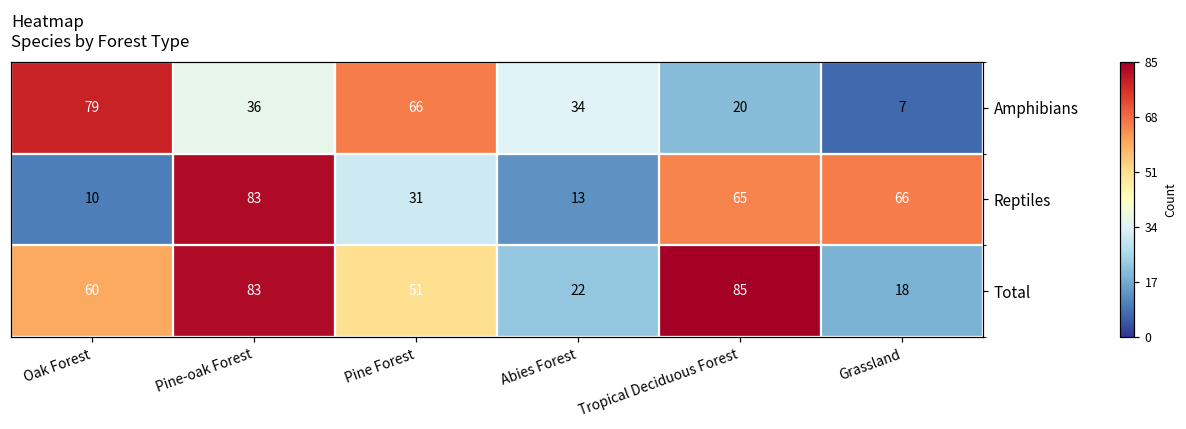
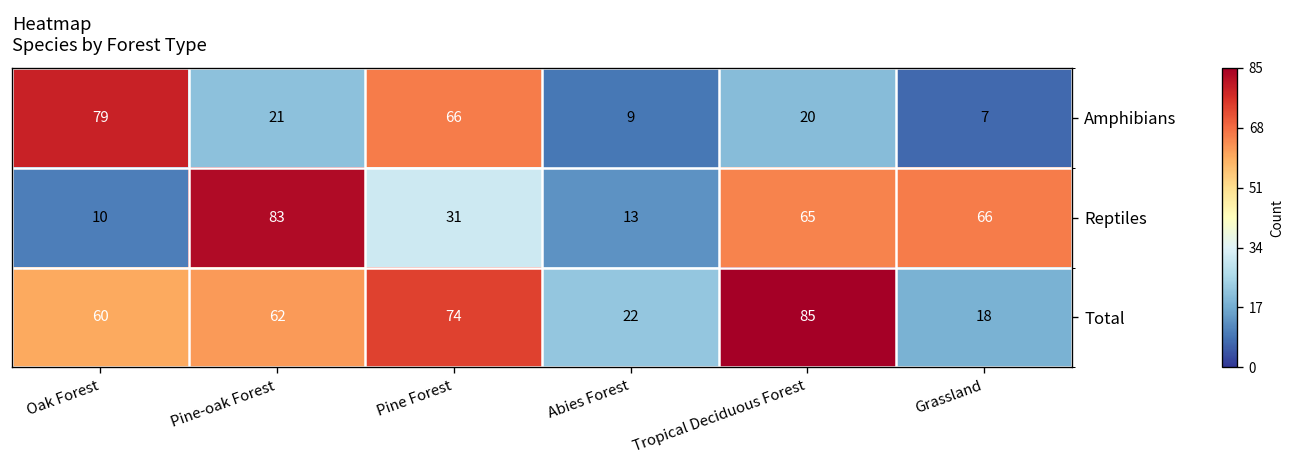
  {
    "Amphibians": {
      "Oak Forest": 79,
-     "Pine-oak Forest": 36,
+     "Pine-oak Forest": 21,
      "Pine Forest": 66,
-     "Abies Forest": 34,
+     "Abies Forest": 9,
      "Tropical Deciduous Forest": 20,
      "Grassland": 7
    },
    "Reptiles": {
      "Oak Forest": 10,
      "Pine-oak Forest": 83,
      "Pine Forest": 31,
      "Abies Forest": 13,
      "Tropical Deciduous Forest": 65,
      "Grassland": 66
    },
    "Total": {
      "Oak Forest": 60,
-     "Pine-oak Forest": 83,
-     "Pine Forest": 51,
+     "Pine-oak Forest": 62,
+     "Pine Forest": 74,
      "Abies Forest": 22,
      "Tropical Deciduous Forest": 85,
      "Grassland": 18
    }
  }
